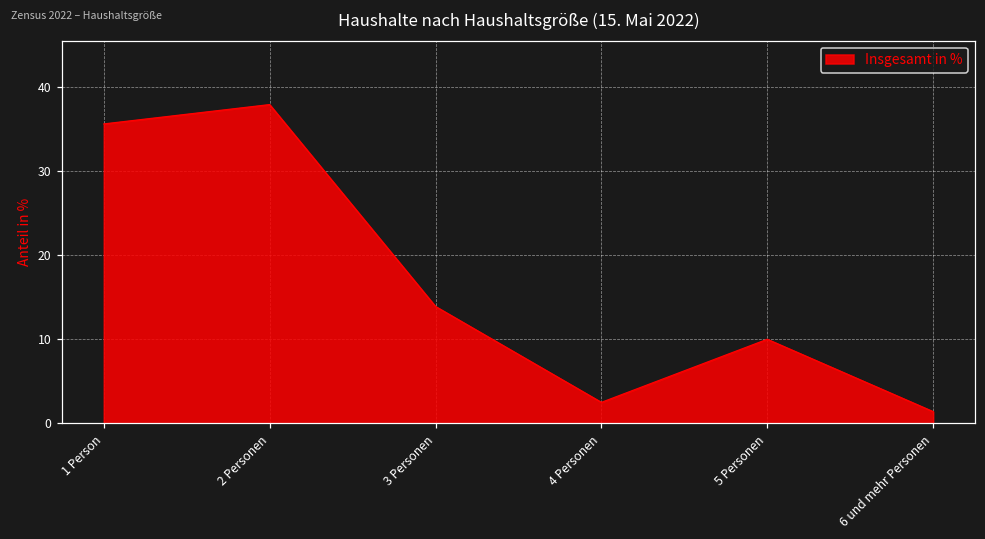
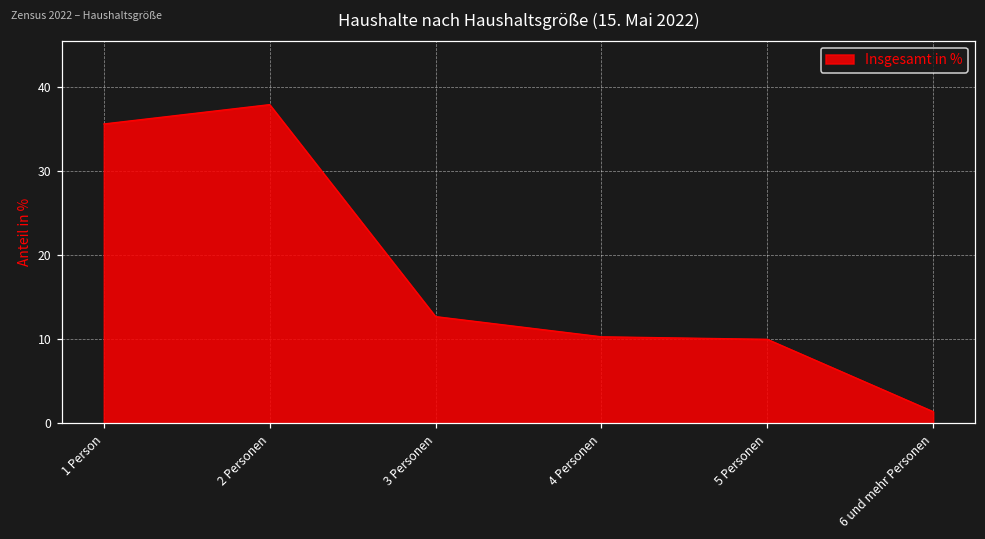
  {
    "1 Person": 36,
    "2 Personen": 38,
-   "3 Personen": 14,
-   "4 Personen": 3,
+   "3 Personen": 13,
+   "4 Personen": 10,
    "5 Personen": 10,
    "6 und mehr Personen": 1
  }
